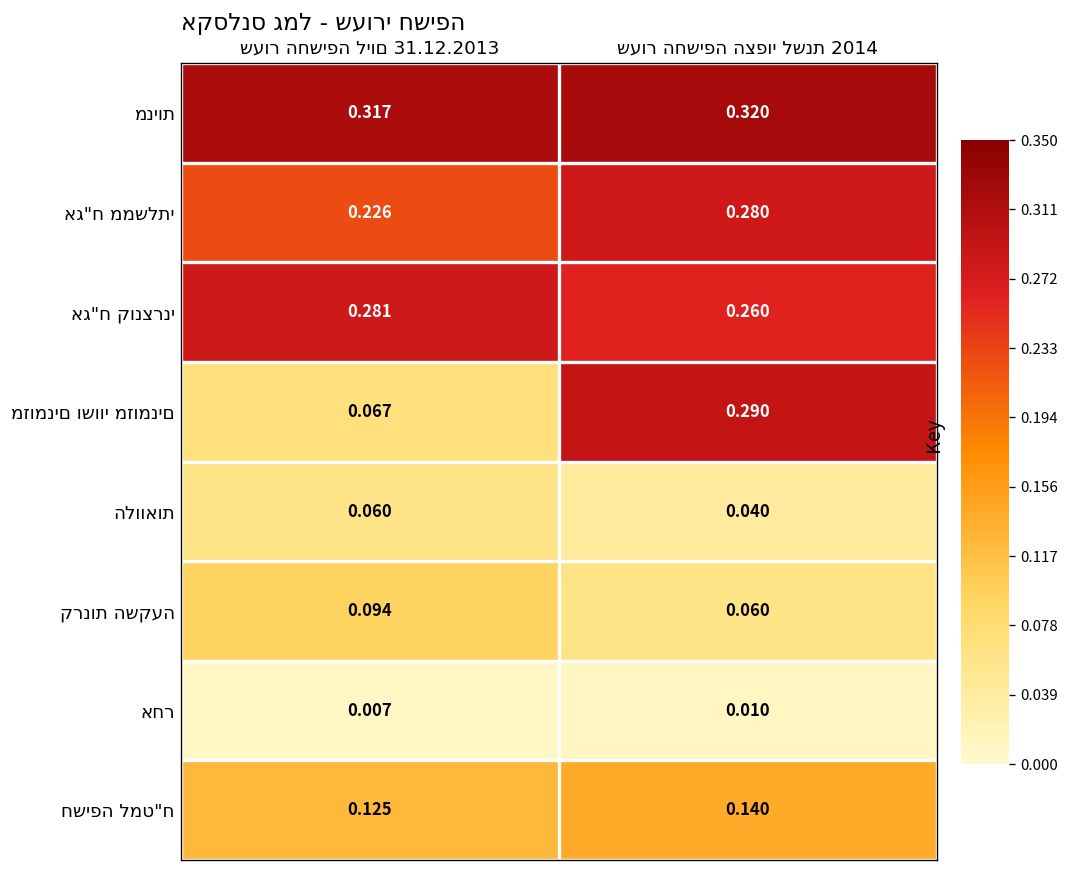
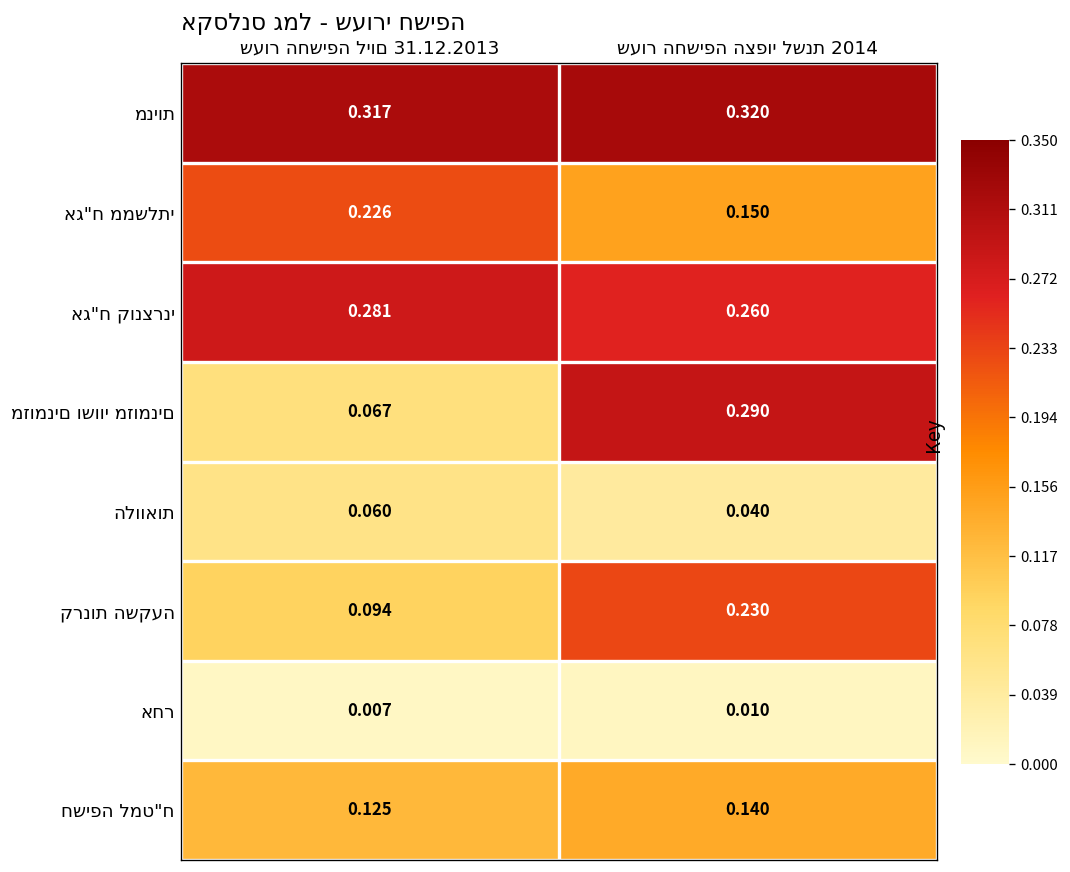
  {
    "מניות": {
      "שעור החשיפה ליום 31.12.2013": 0.317,
      "שעור החשיפה הצפוי לשנת 2014": 0.320
    },
    "אג\"ח ממשלתי": {
      "שעור החשיפה ליום 31.12.2013": 0.226,
-     "שעור החשיפה הצפוי לשנת 2014": 0.280
+     "שעור החשיפה הצפוי לשנת 2014": 0.150
    },
    "אג\"ח קונצרני": {
      "שעור החשיפה ליום 31.12.2013": 0.281,
      "שעור החשיפה הצפוי לשנת 2014": 0.260
    },
    "מזומנים ושווי מזומנים": {
      "שעור החשיפה ליום 31.12.2013": 0.067,
      "שעור החשיפה הצפוי לשנת 2014": 0.290
    },
    "הלוואות": {
      "שעור החשיפה ליום 31.12.2013": 0.060,
      "שעור החשיפה הצפוי לשנת 2014": 0.040
    },
    "קרנות השקעה": {
      "שעור החשיפה ליום 31.12.2013": 0.094,
-     "שעור החשיפה הצפוי לשנת 2014": 0.060
+     "שעור החשיפה הצפוי לשנת 2014": 0.230
    },
    "אחר": {
      "שעור החשיפה ליום 31.12.2013": 0.007,
      "שעור החשיפה הצפוי לשנת 2014": 0.010
    },
    "חשיפה למט\"ח": {
      "שעור החשיפה ליום 31.12.2013": 0.125,
      "שעור החשיפה הצפוי לשנת 2014": 0.140
    }
  }
